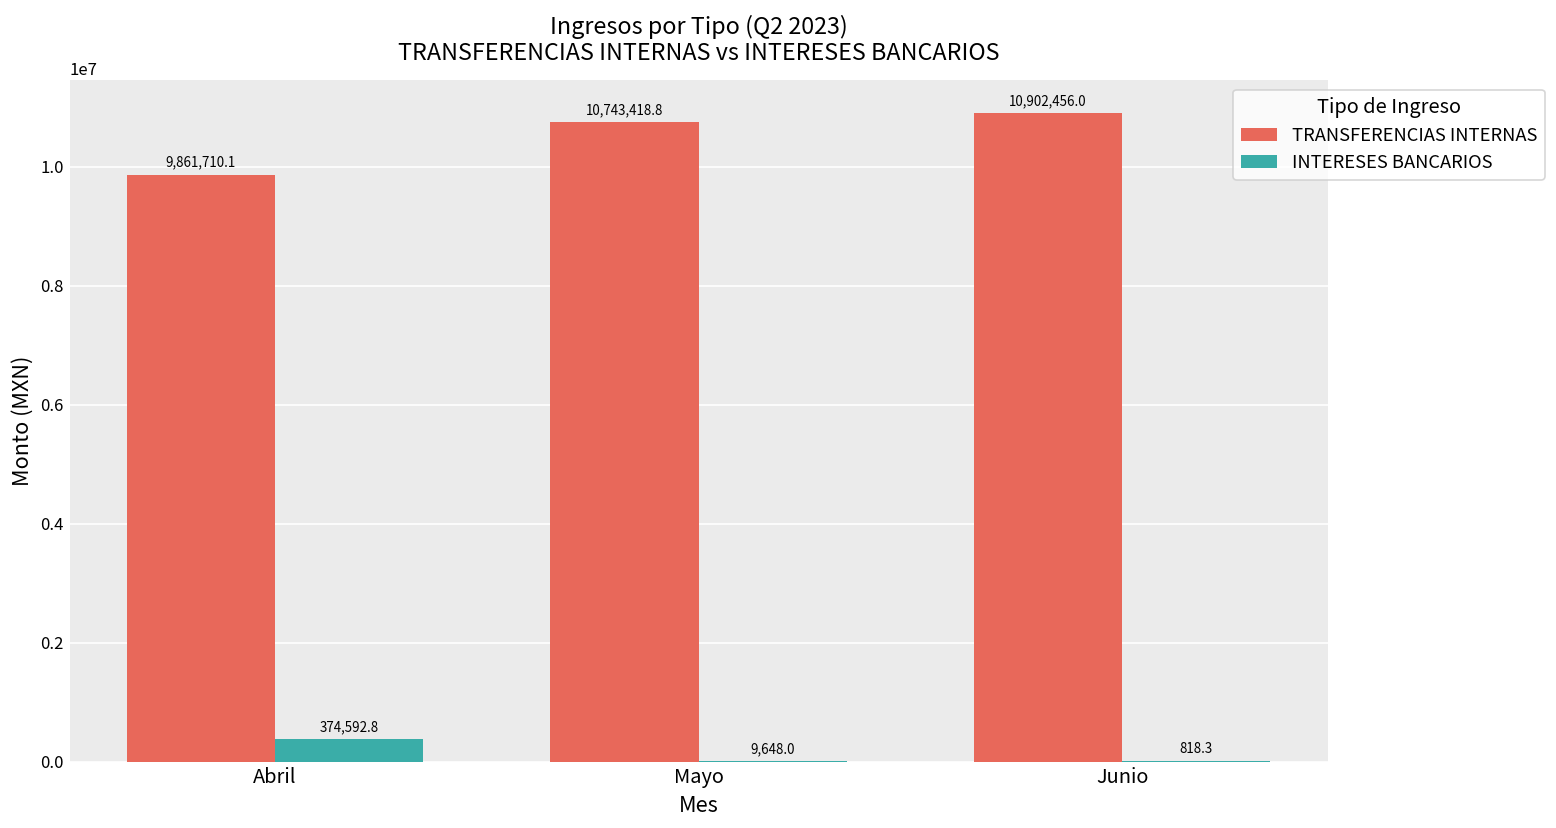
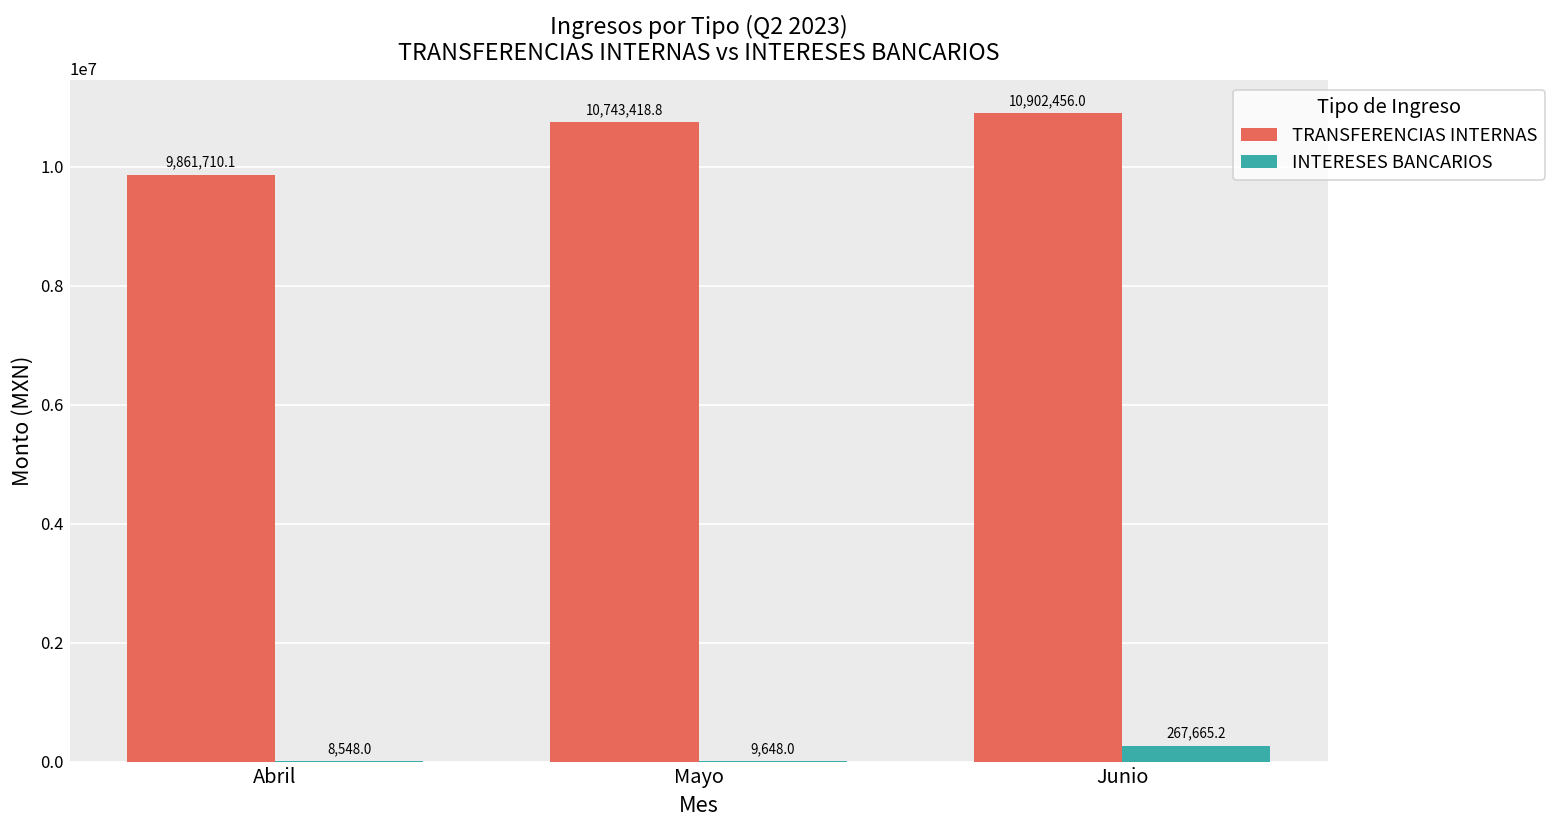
  {
    "TRANSFERENCIAS INTERNAS": {
      "Abril": "9,861,710.1",
      "Mayo": "10,743,418.8",
      "Junio": "10,902,456.0"
    },
    "INTERESES BANCARIOS": {
-     "Abril": "374,592.8",
+     "Abril": "8,548.0",
      "Mayo": "9,648.0",
-     "Junio": "818.3"
+     "Junio": "267,665.2"
    }
  }
